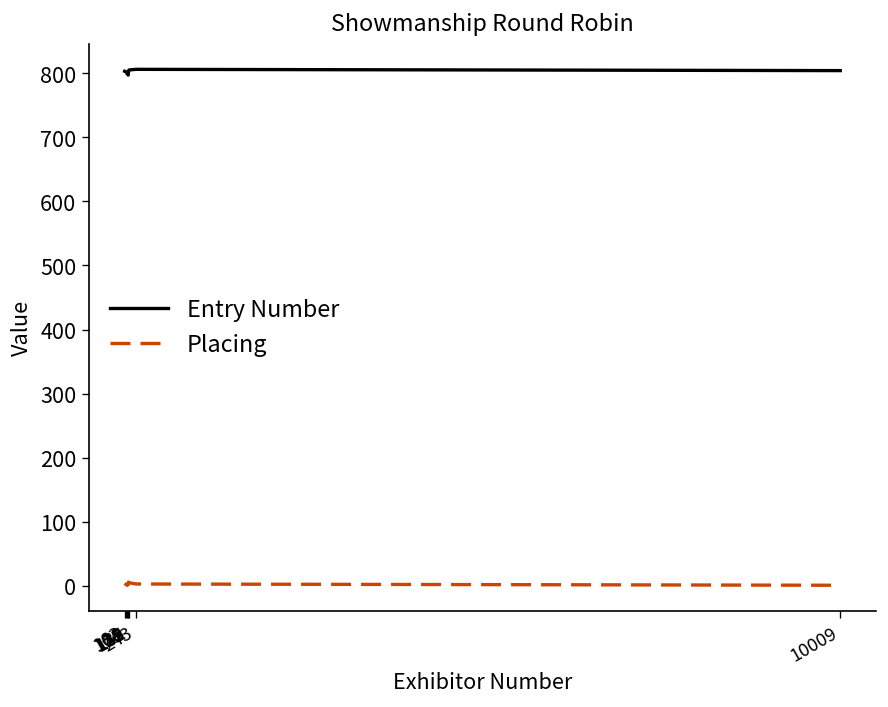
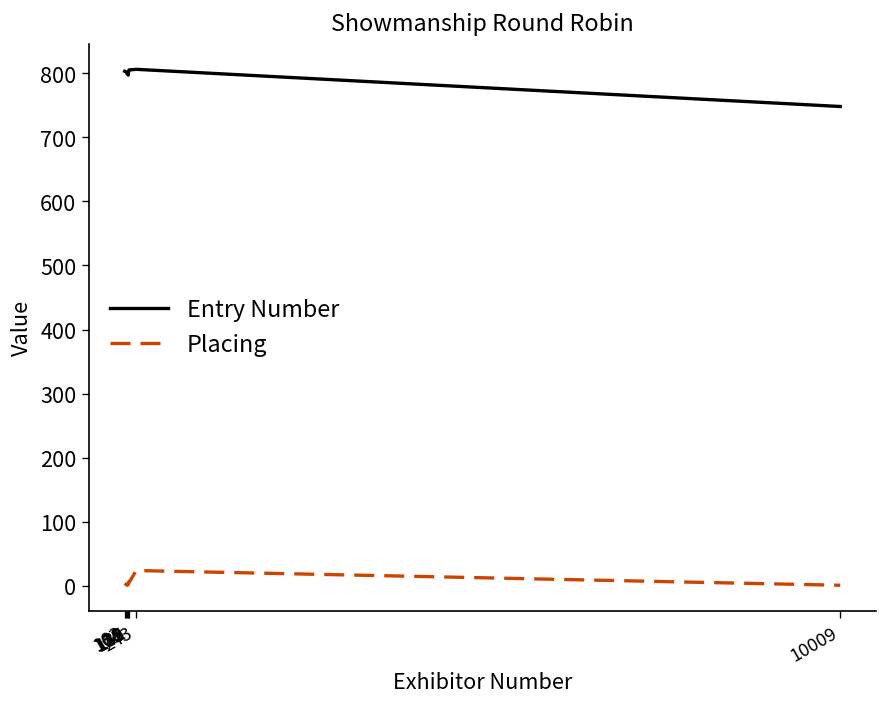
  {
    "Entry Number": {
      "83": 800,
      "104": 800,
      "118": 800,
      "132": 800,
      "135": 800,
      "142": 810,
      "243": 810,
-     "10009": 800
+     "10009": 750
    },
    "Placing": {
      "83": 0,
      "104": 0,
      "118": 0,
      "132": 0,
      "135": 10,
      "142": 10,
-     "243": 0,
+     "243": 20,
      "10009": 0
    }
  }
